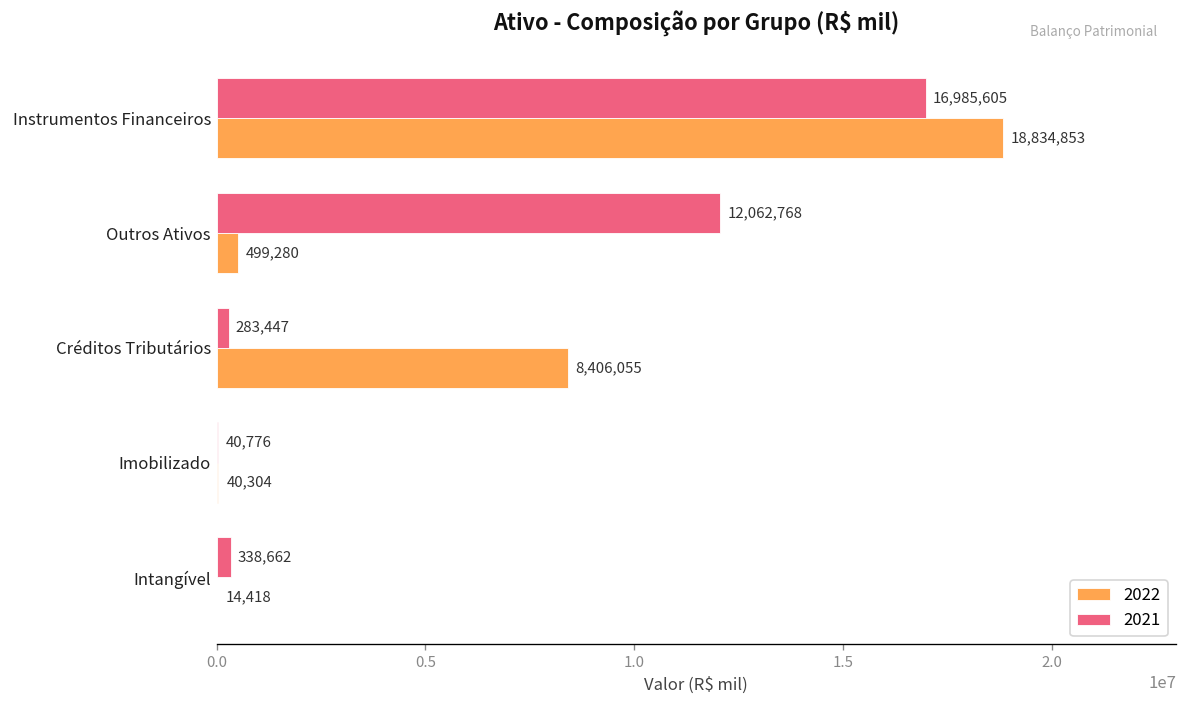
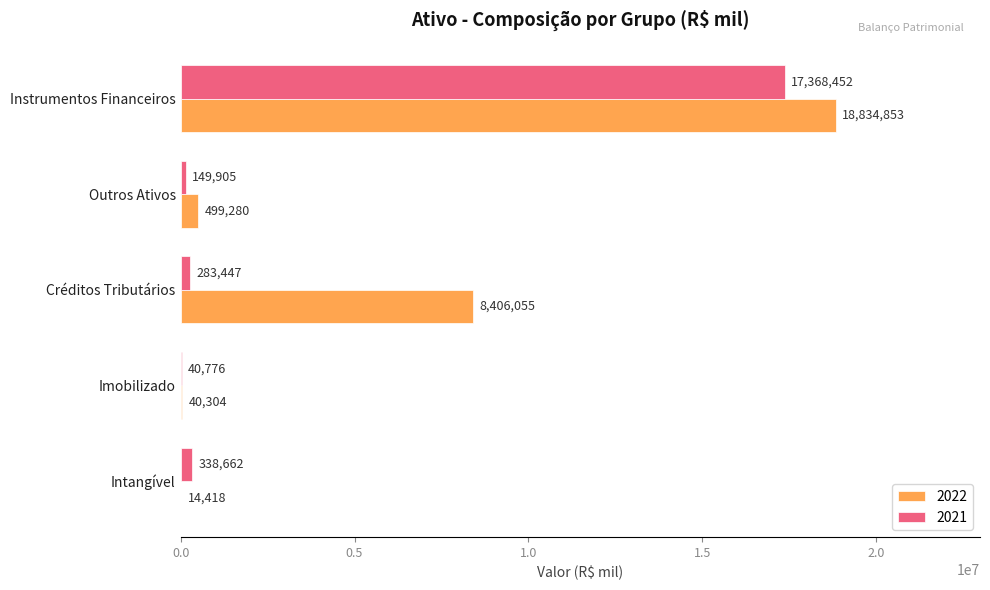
  {
    "2022": {
      "Instrumentos Financeiros": "18,834,853",
      "Outros Ativos": "499,280",
      "Créditos Tributários": "8,406,055",
      "Imobilizado": "40,304",
      "Intangível": "14,418"
    },
    "2021": {
-     "Instrumentos Financeiros": "16,985,605",
-     "Outros Ativos": "12,062,768",
+     "Instrumentos Financeiros": "17,368,452",
+     "Outros Ativos": "149,905",
      "Créditos Tributários": "283,447",
      "Imobilizado": "40,776",
      "Intangível": "338,662"
    }
  }
